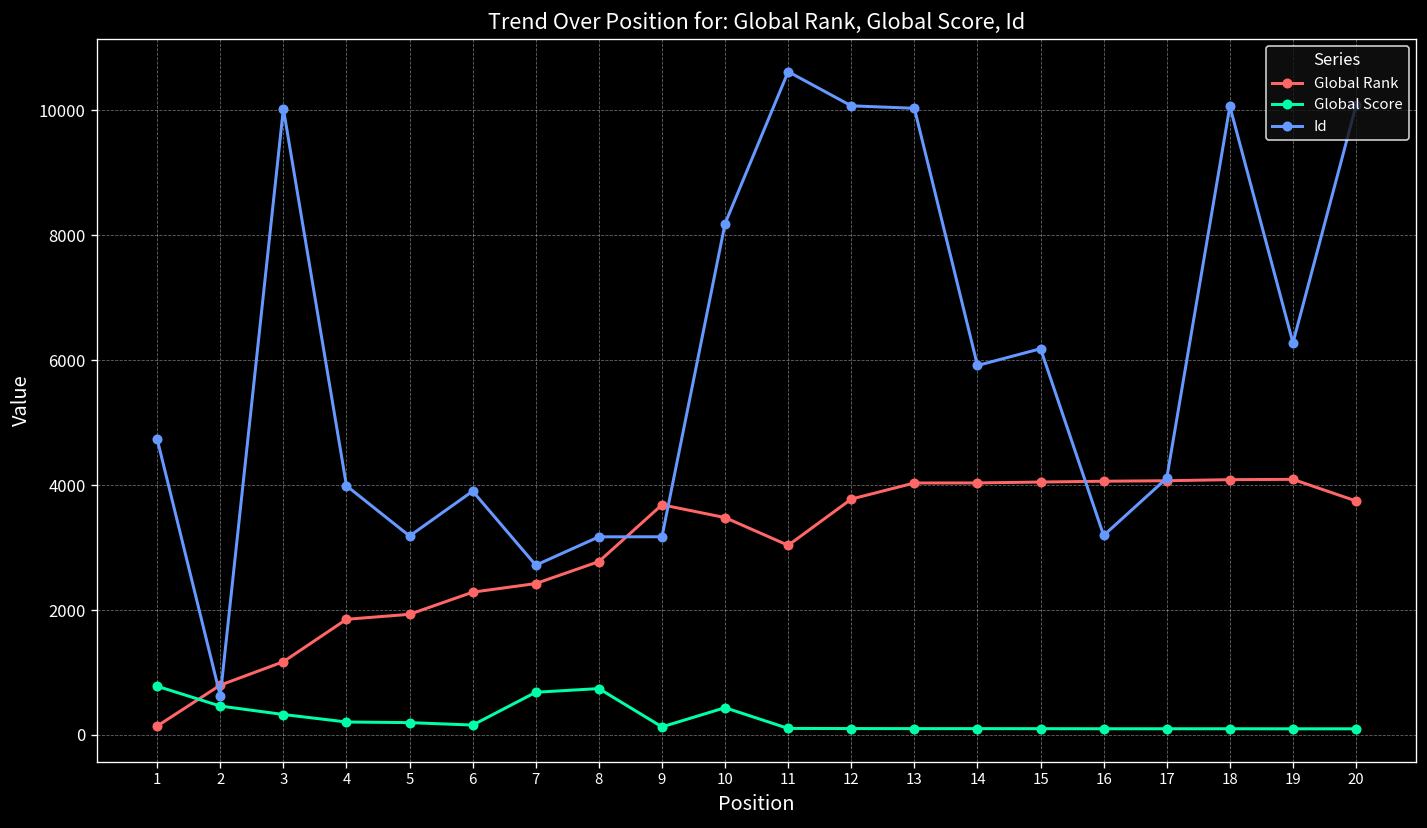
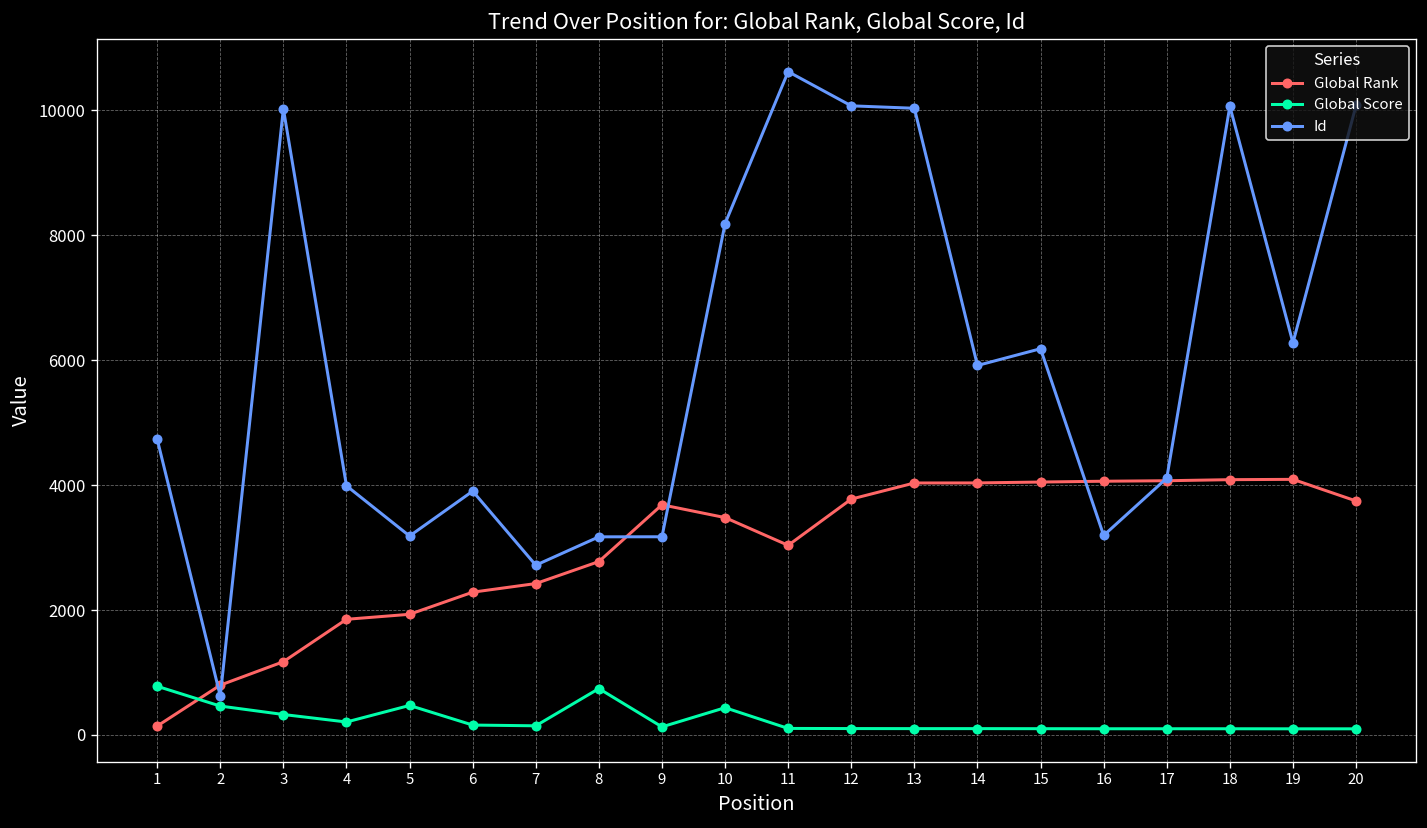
  {
    "Global Rank": {
      "1": 100,
      "2": 800,
      "3": 1200,
      "4": 1900,
      "5": 1900,
      "6": 2300,
      "7": 2400,
      "8": 2800,
      "9": 3700,
      "10": 3500,
      "11": 3000,
      "12": 3800,
      "13": 4000,
      "14": 4000,
      "15": 4000,
      "16": 4100,
      "18": 4100,
      "19": 4100,
      "20": 3700
    },
    "Global Score": {
      "1": 800,
      "2": 500,
      "3": 300,
      "4": 200,
-     "5": 200,
+     "5": 500,
      "6": 200,
-     "7": 700,
+     "7": 100,
      "8": 700,
      "9": 100,
      "10": 400,
      "11": 100,
      "12": 100,
      "13": 100,
      "14": 100,
      "15": 100,
      "16": 100,
      "17": 100,
      "18": 100,
      "19": 100,
      "20": 100
    },
    "Id": {
      "1": 4700,
      "2": 600,
      "3": 10000,
      "4": 4000,
      "5": 3200,
      "6": 3900,
      "7": 2700,
      "8": 3200,
      "9": 3200,
      "10": 8200,
      "11": 10600,
      "12": 10100,
      "13": 10000,
      "14": 5900,
      "15": 6200,
      "16": 3200,
      "18": 10100,
      "19": 6300
    }
  }
